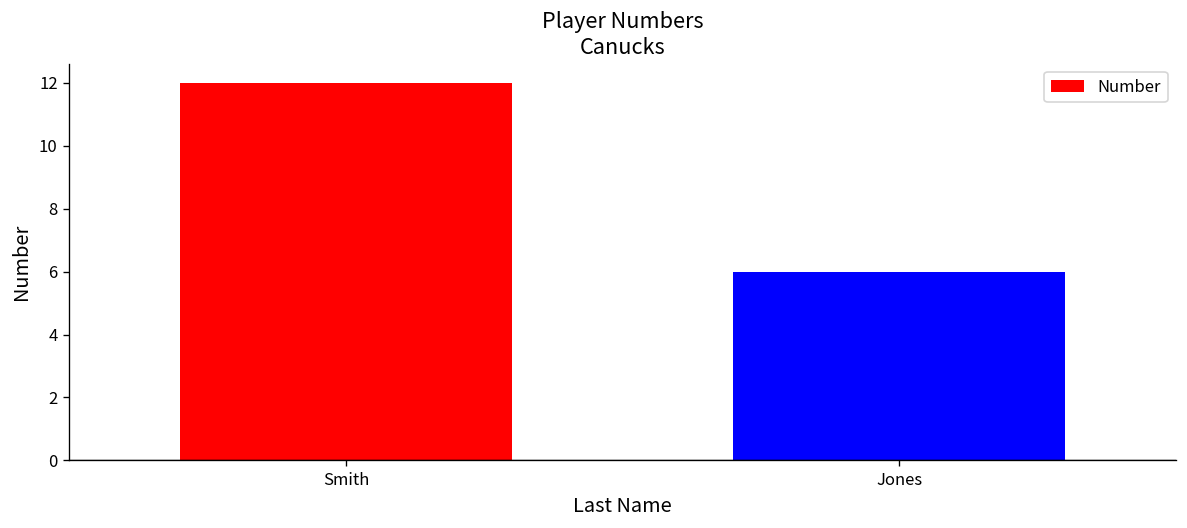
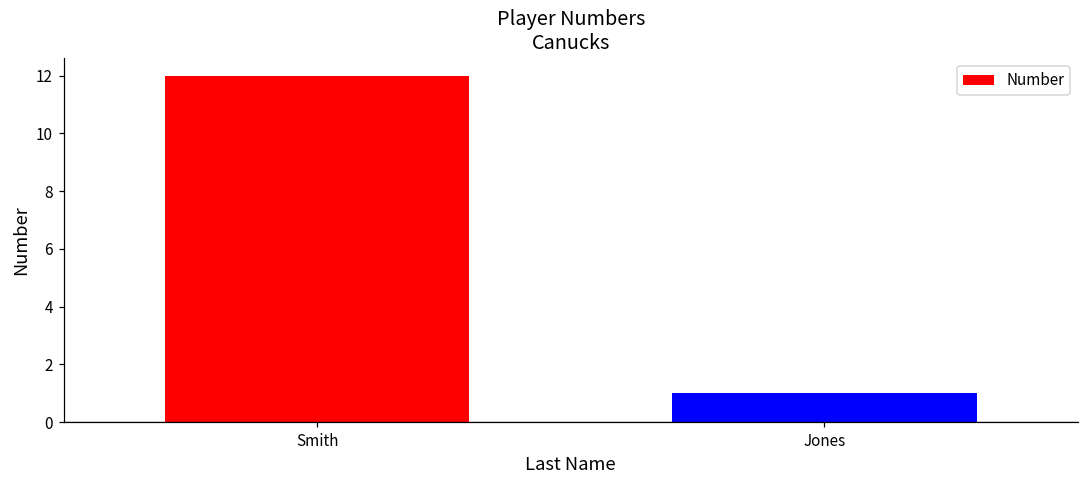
  {
    "Smith": 12,
-   "Jones": 6
+   "Jones": 1
  }
